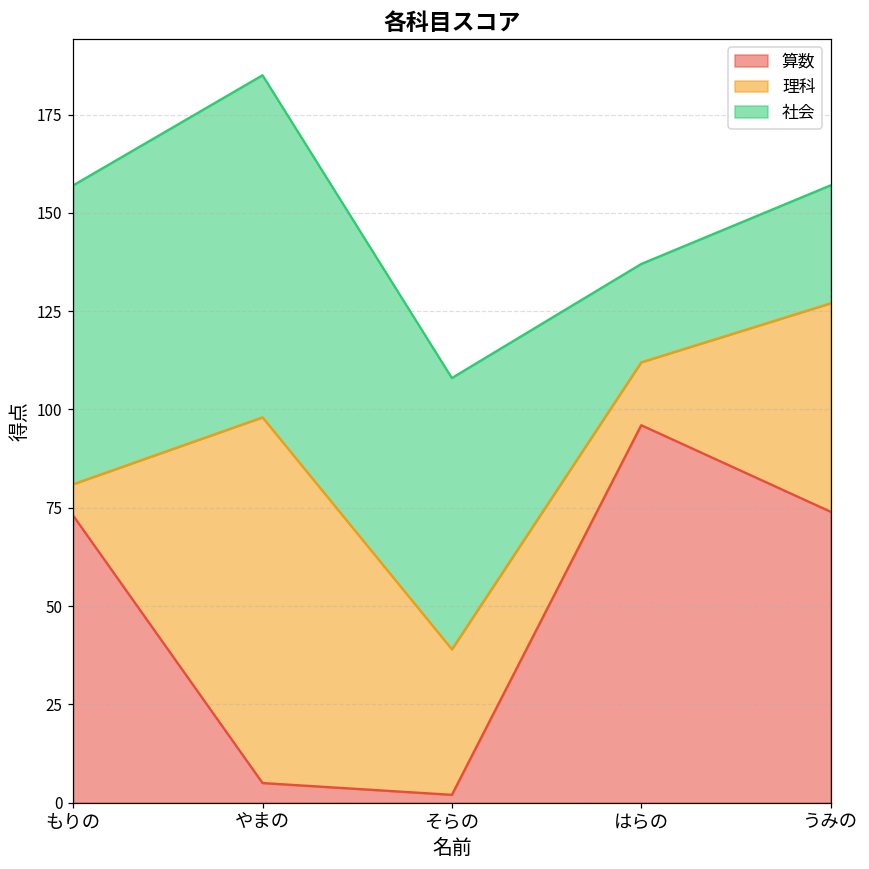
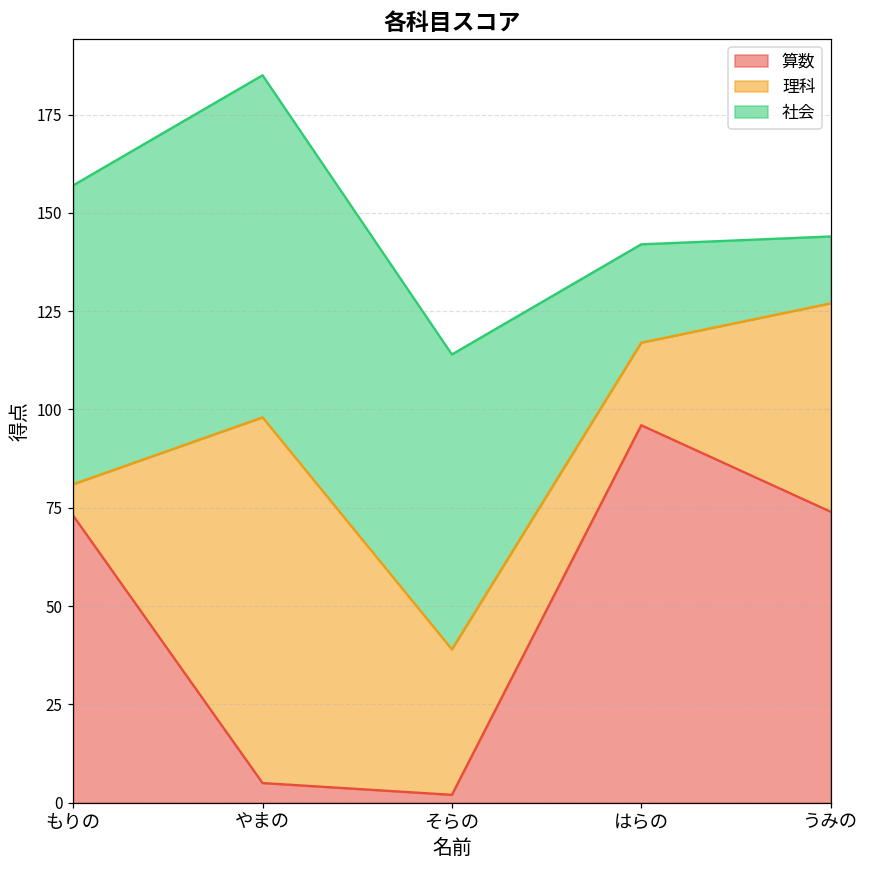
  {
    "算数": {
      "もりの": 73,
      "やまの": 5,
      "そらの": 2,
      "はらの": 96,
      "うみの": 74
    },
    "理科": {
      "もりの": 8,
      "やまの": 93,
      "そらの": 37,
-     "はらの": 16,
+     "はらの": 21,
      "うみの": 53
    },
    "社会": {
      "もりの": 76,
      "やまの": 87,
-     "そらの": 69,
+     "そらの": 75,
      "はらの": 25,
-     "うみの": 30
+     "うみの": 17
    }
  }
